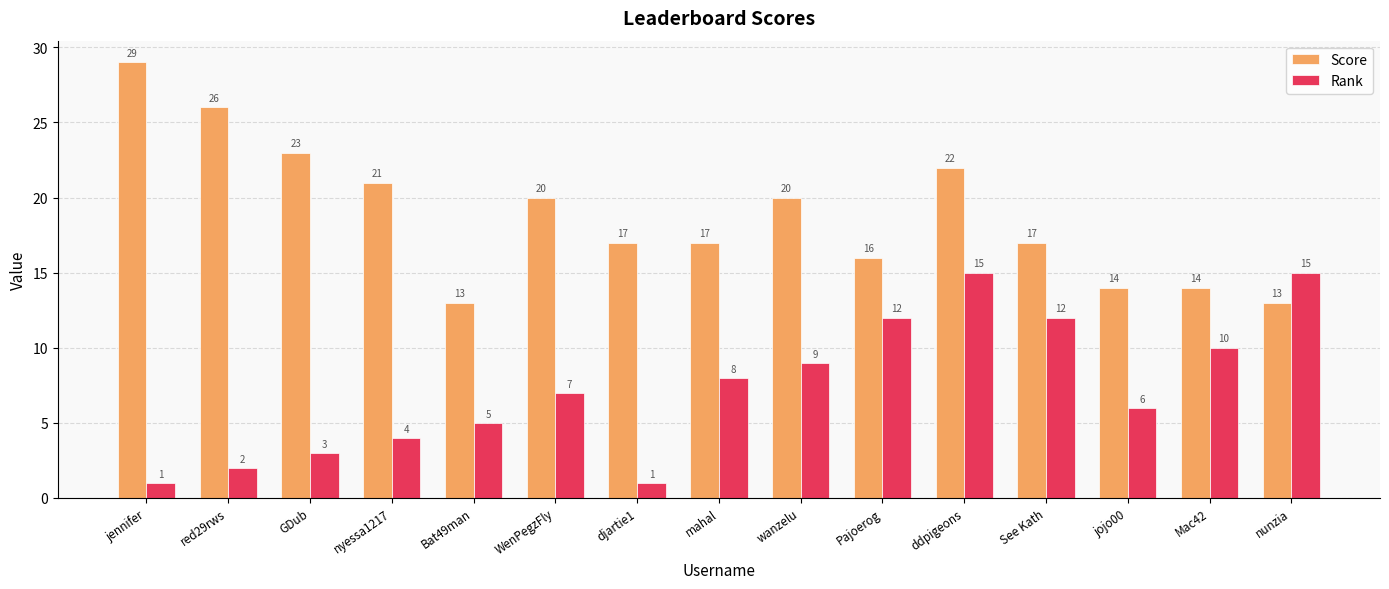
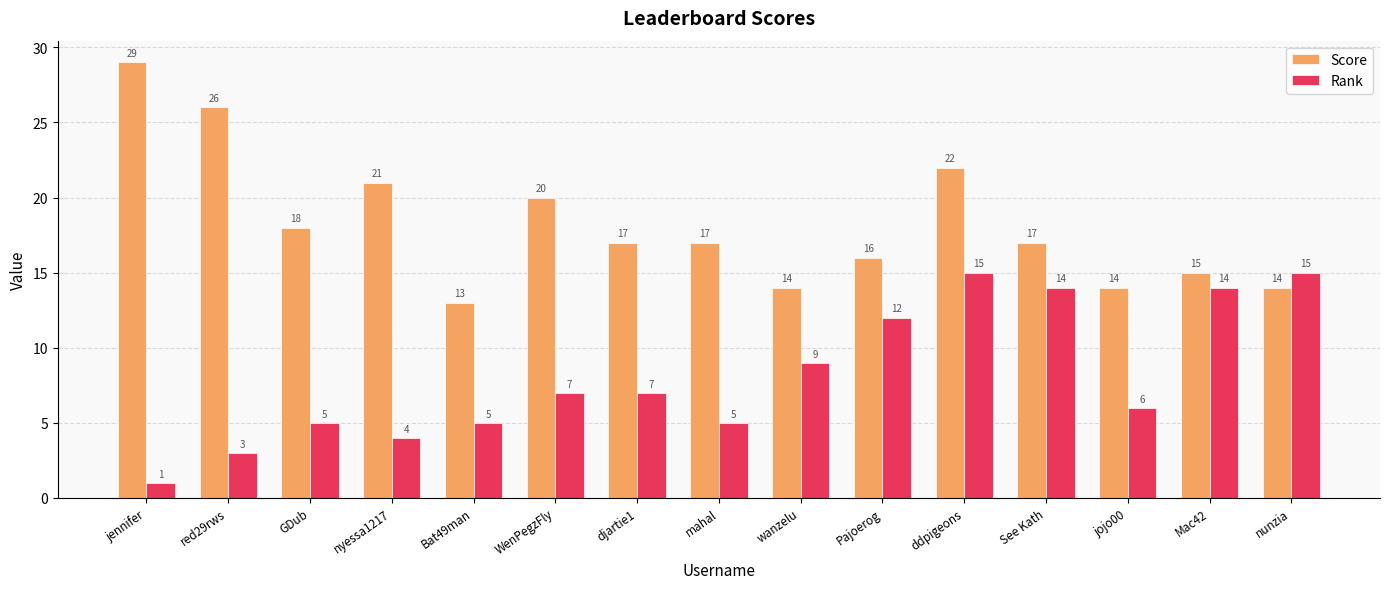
  {
    "Score": {
      "jennifer": 29,
      "red29rws": 26,
-     "GDub": 23,
+     "GDub": 18,
      "nyessa1217": 21,
      "Bat49man": 13,
      "WenPegzFly": 20,
      "djartie1": 17,
      "mahal": 17,
-     "wanzelu": 20,
+     "wanzelu": 14,
      "Pajoerog": 16,
      "ddpigeons": 22,
      "See Kath": 17,
      "jojo00": 14,
-     "Mac42": 14,
-     "nunzia": 13
+     "Mac42": 15,
+     "nunzia": 14
    },
    "Rank": {
      "jennifer": 1,
-     "red29rws": 2,
-     "GDub": 3,
+     "red29rws": 3,
+     "GDub": 5,
      "nyessa1217": 4,
      "Bat49man": 5,
      "WenPegzFly": 7,
-     "djartie1": 1,
-     "mahal": 8,
+     "djartie1": 7,
+     "mahal": 5,
      "wanzelu": 9,
      "Pajoerog": 12,
      "ddpigeons": 15,
-     "See Kath": 12,
+     "See Kath": 14,
      "jojo00": 6,
-     "Mac42": 10,
+     "Mac42": 14,
      "nunzia": 15
    }
  }
